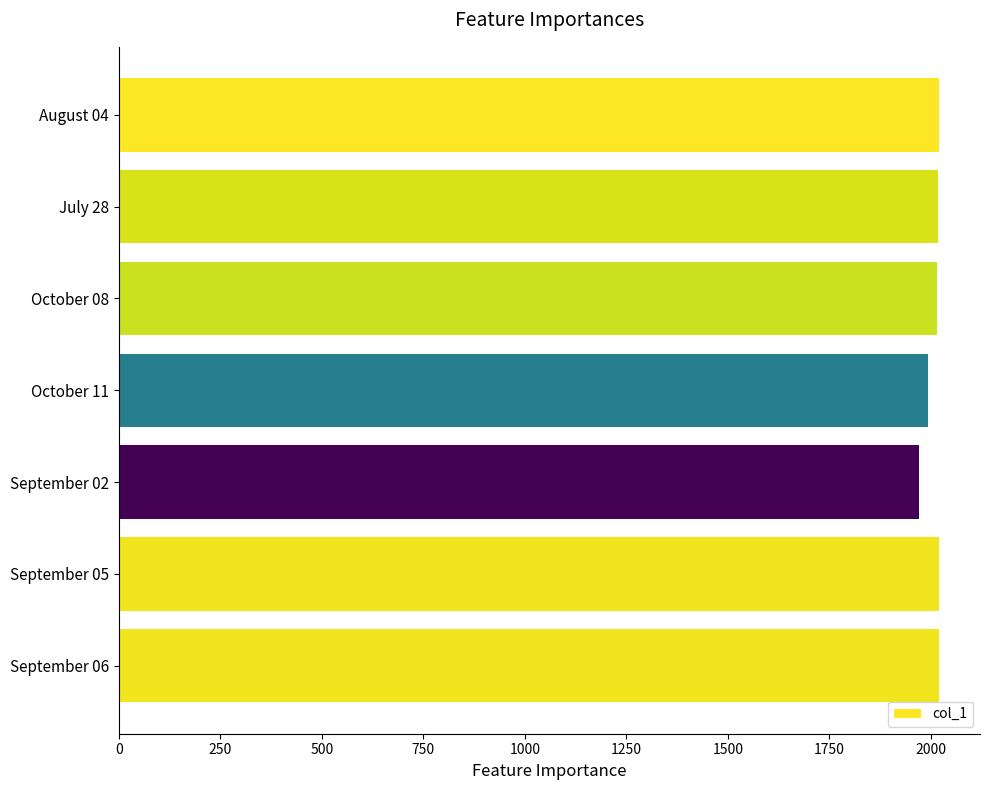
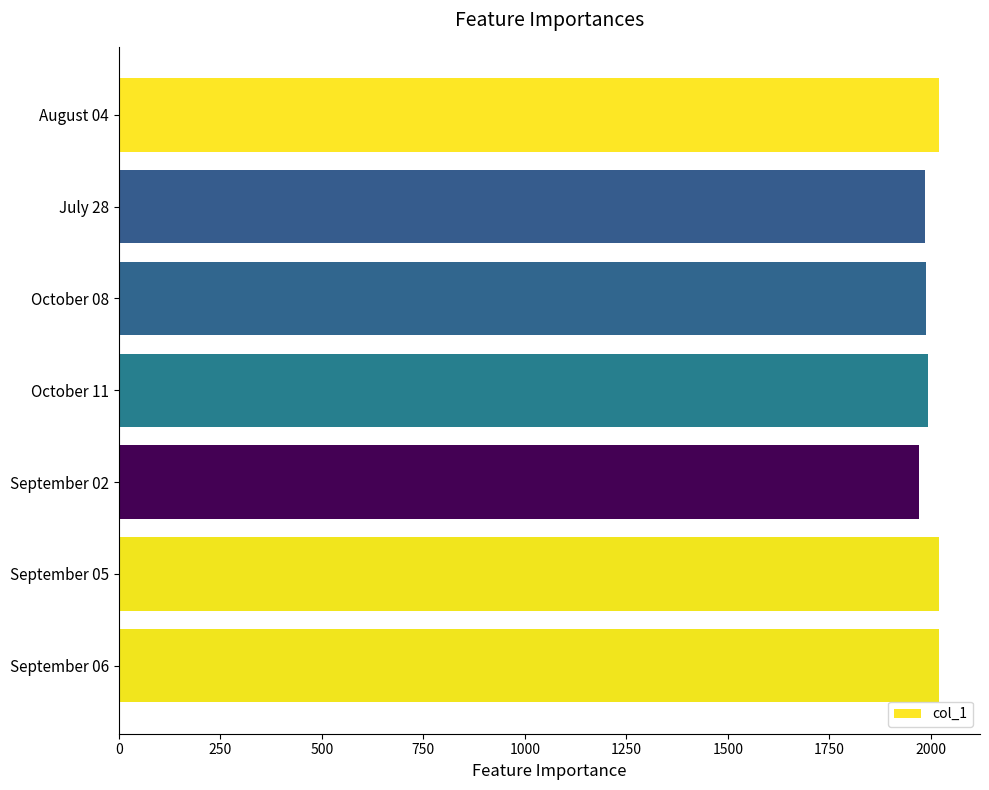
  {
    "August 04": 2020,
-   "July 28": 2020,
-   "October 08": 2020,
+   "July 28": 1990,
+   "October 08": 1990,
    "October 11": 1990,
    "September 02": 1970,
    "September 05": 2020,
    "September 06": 2020
  }
